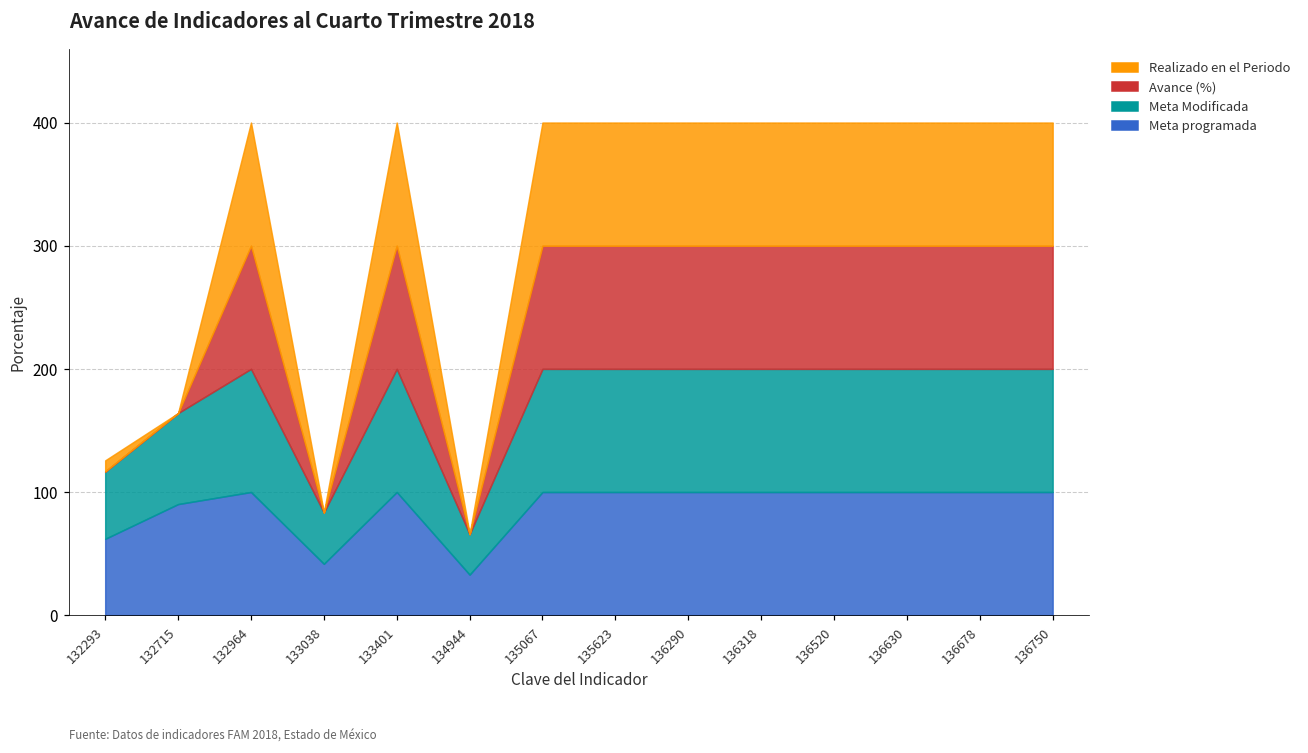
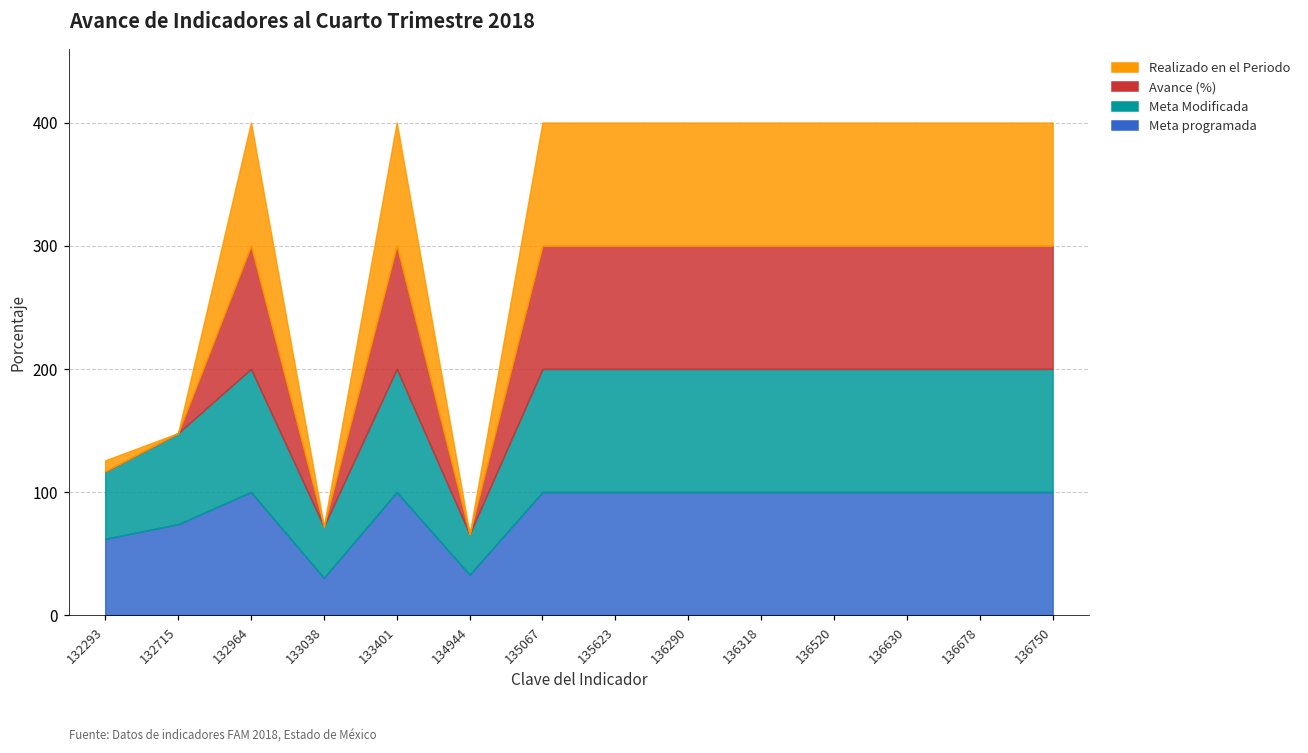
  {
    "Meta programada": {
      "132293": 62,
-     "132715": 90,
+     "132715": 74,
      "132964": 100,
-     "133038": 42,
+     "133038": 30,
      "133401": 100,
      "134944": 33,
      "135067": 100,
      "135623": 100,
      "136290": 100,
      "136318": 100,
      "136520": 100,
      "136630": 100,
      "136678": 100,
      "136750": 100
    },
    "Meta Modificada": {
      "132964": 100,
      "133401": 100,
      "135067": 100,
      "135623": 100,
      "136290": 100,
      "136318": 100,
      "136520": 100,
      "136630": 100,
      "136678": 100,
      "136750": 100
    },
    "Avance (%)": {
      "132964": 100,
      "133401": 100,
      "135067": 100,
      "135623": 100,
      "136290": 100,
      "136318": 100,
      "136520": 100,
      "136630": 100,
      "136678": 100,
      "136750": 100
    },
    "Realizado en el Periodo": {
      "132293": 9,
      "132964": 100,
      "133401": 100,
      "135067": 100,
      "135623": 100,
      "136290": 100,
      "136318": 100,
      "136520": 100,
      "136630": 100,
      "136678": 100,
      "136750": 100
    }
  }
